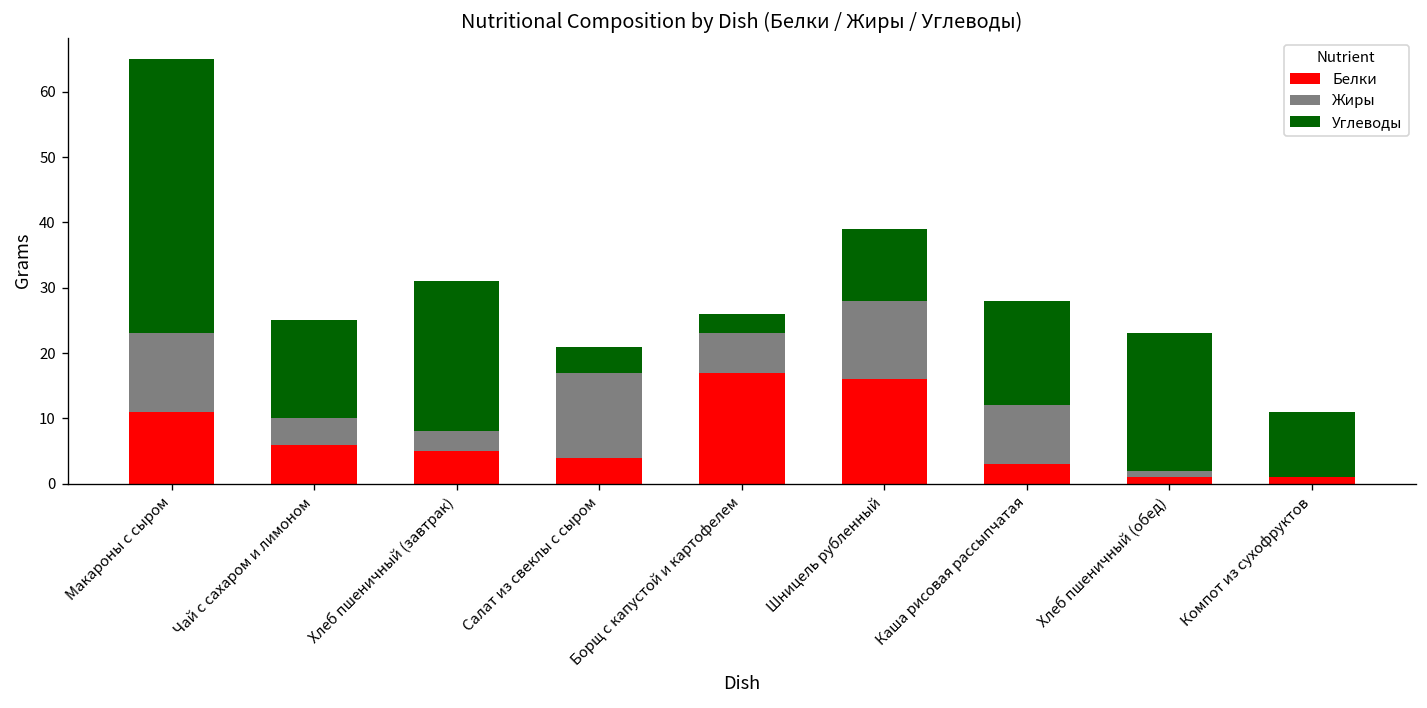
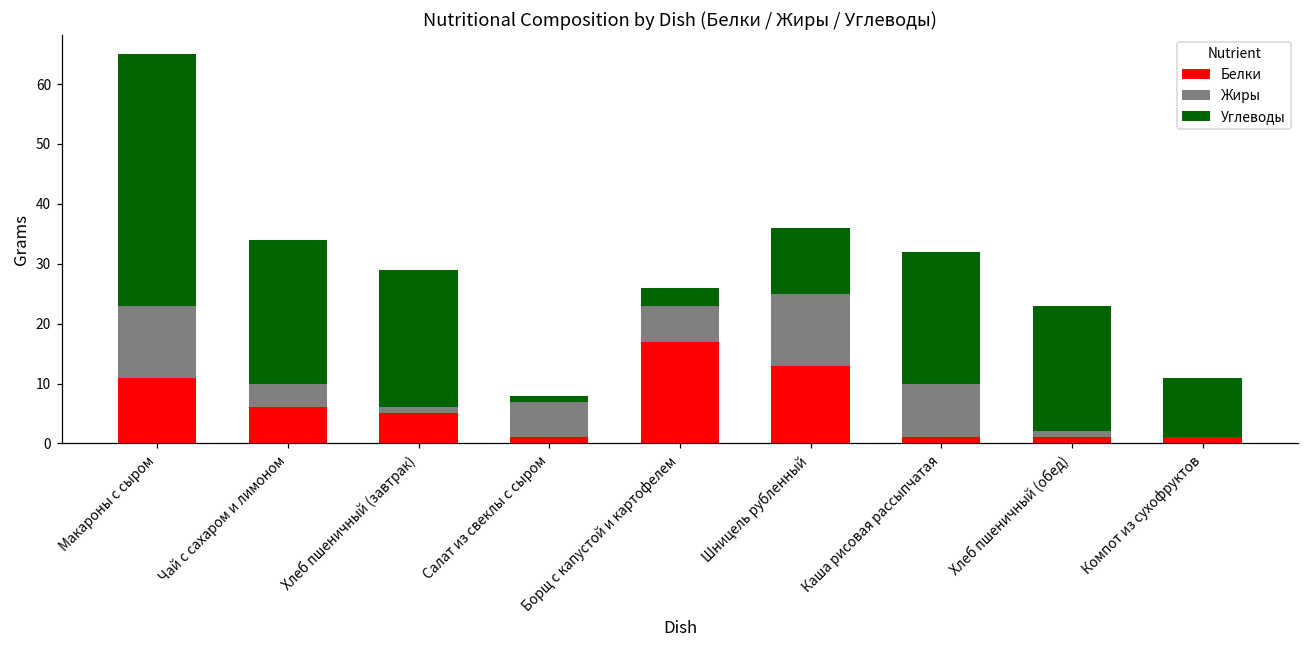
  {
    "Белки": {
      "Макароны с сыром": 11,
      "Чай с сахаром и лимоном": 6,
      "Хлеб пшеничный (завтрак)": 5,
-     "Салат из свеклы с сыром": 4,
+     "Салат из свеклы с сыром": 1,
      "Борщ с капустой и картофелем": 17,
-     "Шницель рубленный": 16,
-     "Каша рисовая рассыпчатая": 3,
+     "Шницель рубленный": 13,
+     "Каша рисовая рассыпчатая": 1,
      "Хлеб пшеничный (обед)": 1,
      "Компот из сухофруктов": 1
    },
    "Жиры": {
      "Макароны с сыром": 12,
      "Чай с сахаром и лимоном": 4,
-     "Хлеб пшеничный (завтрак)": 3,
-     "Салат из свеклы с сыром": 13,
+     "Хлеб пшеничный (завтрак)": 1,
+     "Салат из свеклы с сыром": 6,
      "Борщ с капустой и картофелем": 6,
      "Шницель рубленный": 12,
      "Каша рисовая рассыпчатая": 9,
      "Хлеб пшеничный (обед)": 1,
      "Компот из сухофруктов": 0
    },
    "Углеводы": {
      "Макароны с сыром": 42,
-     "Чай с сахаром и лимоном": 15,
+     "Чай с сахаром и лимоном": 24,
      "Хлеб пшеничный (завтрак)": 23,
-     "Салат из свеклы с сыром": 4,
+     "Салат из свеклы с сыром": 1,
      "Борщ с капустой и картофелем": 3,
      "Шницель рубленный": 11,
-     "Каша рисовая рассыпчатая": 16,
+     "Каша рисовая рассыпчатая": 22,
      "Хлеб пшеничный (обед)": 21,
      "Компот из сухофруктов": 10
    }
  }
